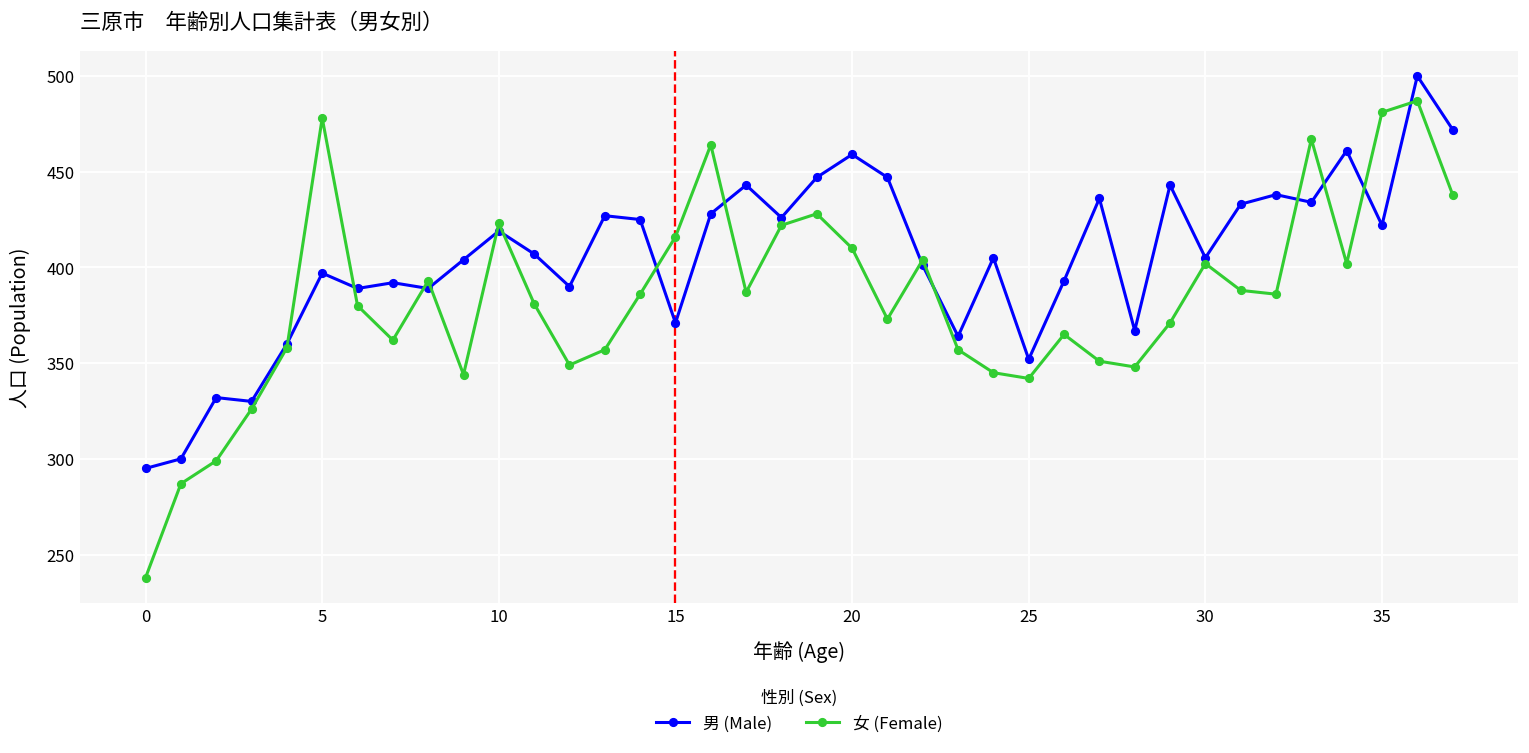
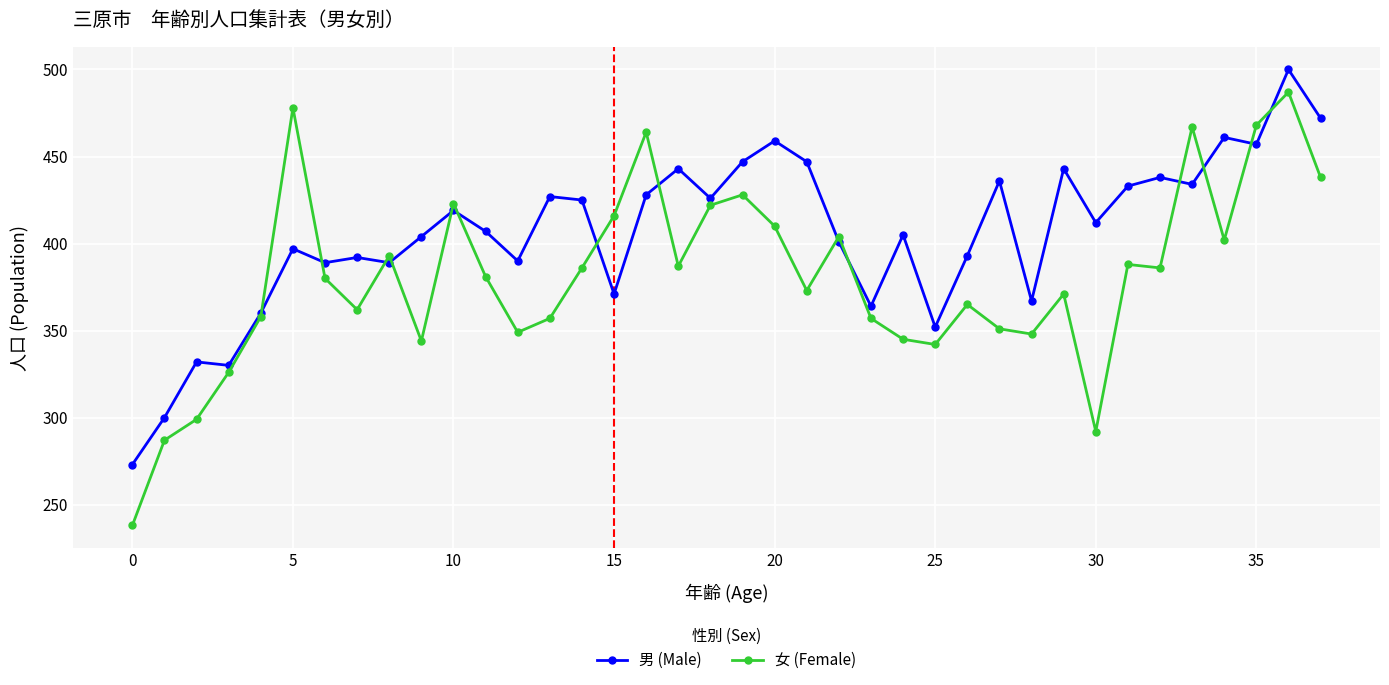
  {
    "男 (Male)": {
-     "0": 295,
+     "0": 273,
      "5": 397,
      "10": 419,
      "15": 371,
      "20": 459,
      "25": 352,
-     "30": 405,
-     "35": 422
+     "30": 412,
+     "35": 457
    },
    "女 (Female)": {
      "0": 238,
      "5": 478,
      "10": 423,
      "15": 416,
      "20": 410,
      "25": 342,
-     "30": 402,
-     "35": 481
+     "30": 292,
+     "35": 468
    }
  }
